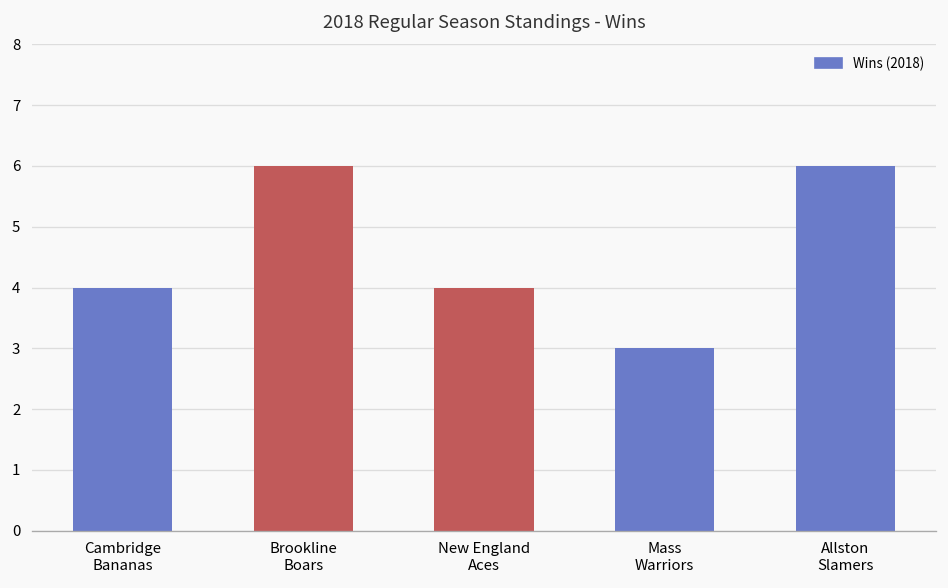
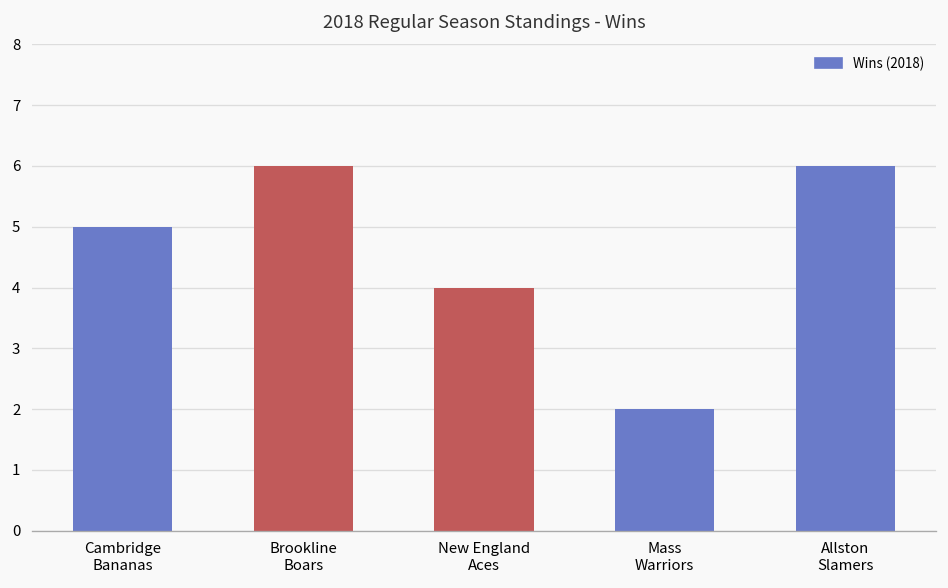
  {
-   "Cambridge Bananas": 4,
+   "Cambridge Bananas": 5,
    "Brookline Boars": 6,
    "New England Aces": 4,
-   "Mass Warriors": 3,
+   "Mass Warriors": 2,
    "Allston Slamers": 6
  }
